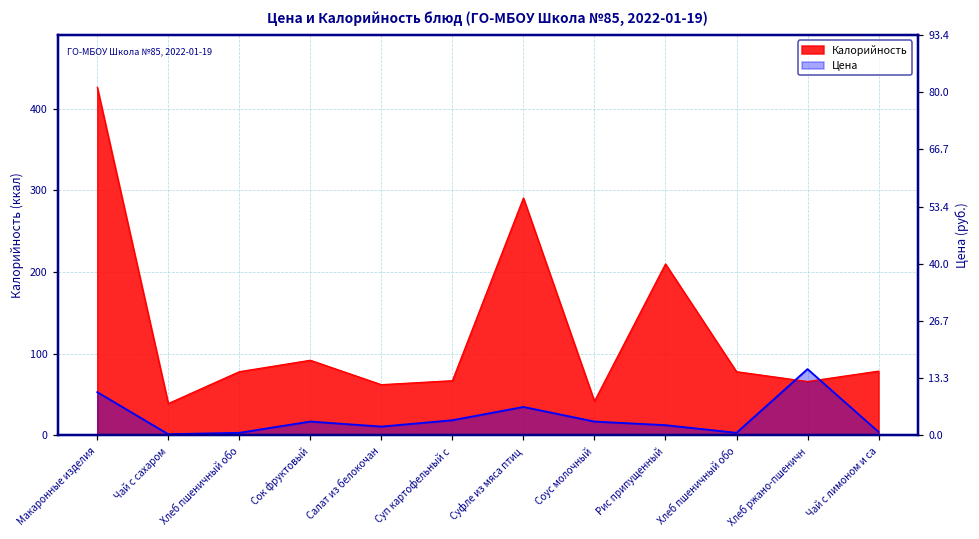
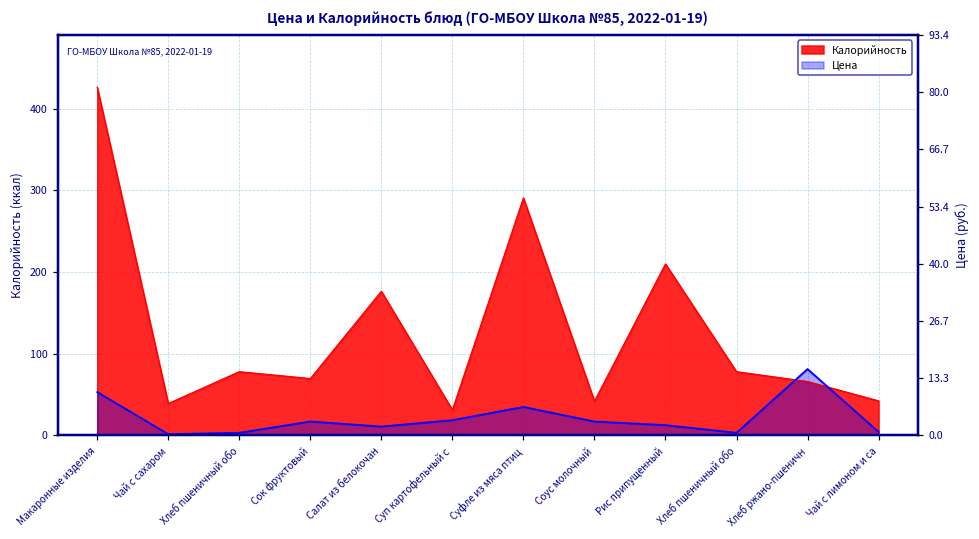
  {
    "Калорийность": {
      "Макаронные изделия": 430,
      "Чай с сахаром": 40,
-     "Сок фруктовый": 90,
-     "Салат из белокочан": 60,
-     "Суп картофельный с": 70,
+     "Сок фруктовый": 70,
+     "Салат из белокочан": 180,
+     "Суп картофельный с": 30,
      "Суфле из мяса птиц": 290,
      "Соус молочный": 40,
      "Рис припущенный": 210,
      "Хлеб ржано-пшеничн": 70,
-     "Чай с лимоном и са": 80
+     "Чай с лимоном и са": 40
    },
    "Цена": {
      "Макаронные изделия": 50,
      "Чай с сахаром": 0,
      "Сок фруктовый": 20,
      "Салат из белокочан": 10,
      "Суп картофельный с": 20,
      "Суфле из мяса птиц": 30,
      "Соус молочный": 20,
      "Рис припущенный": 10,
      "Хлеб ржано-пшеничн": 80,
      "Чай с лимоном и са": 0
    }
  }
